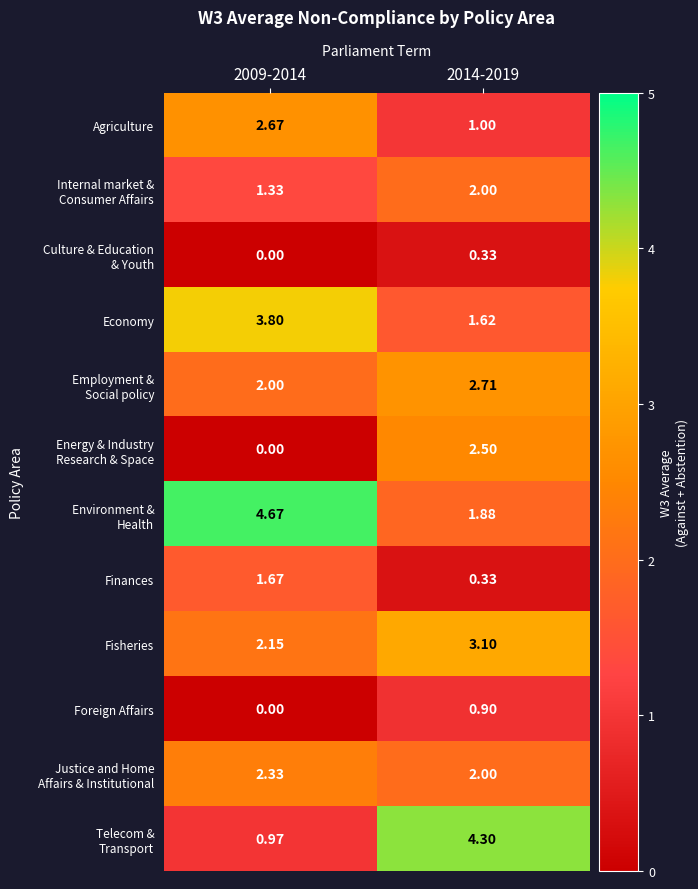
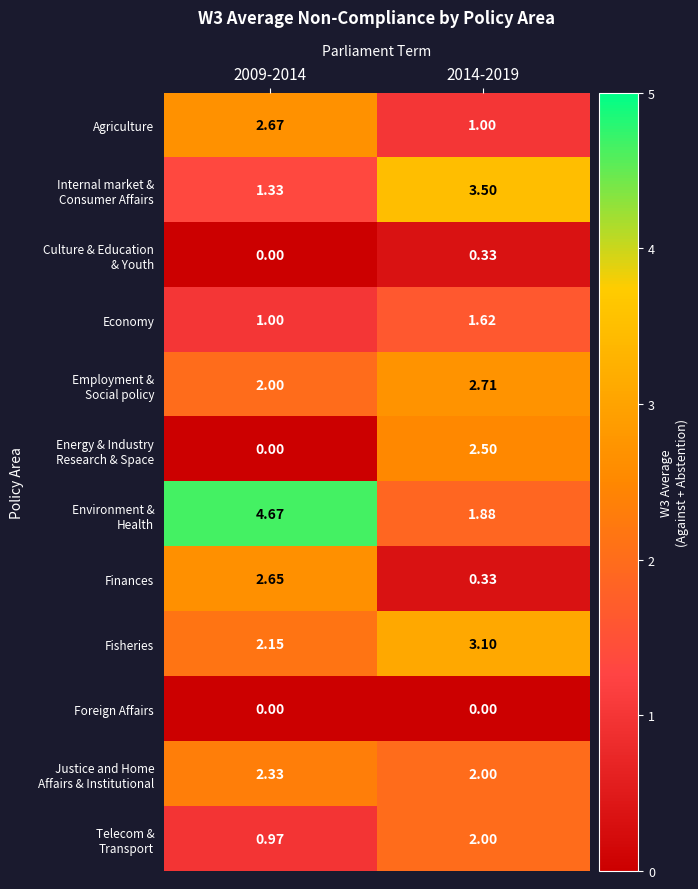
  {
    "Agriculture": {
      "2009-2014": 2.67,
      "2014-2019": 1.00
    },
    "Internal market & Consumer Affairs": {
      "2009-2014": 1.33,
-     "2014-2019": 2.00
+     "2014-2019": 3.50
    },
    "Culture & Education & Youth": {
      "2009-2014": 0.00,
      "2014-2019": 0.33
    },
    "Economy": {
-     "2009-2014": 3.80,
+     "2009-2014": 1.00,
      "2014-2019": 1.62
    },
    "Employment & Social policy": {
      "2009-2014": 2.00,
      "2014-2019": 2.71
    },
    "Energy & Industry Research & Space": {
      "2009-2014": 0.00,
      "2014-2019": 2.50
    },
    "Environment & Health": {
      "2009-2014": 4.67,
      "2014-2019": 1.88
    },
    "Finances": {
-     "2009-2014": 1.67,
+     "2009-2014": 2.65,
      "2014-2019": 0.33
    },
    "Fisheries": {
      "2009-2014": 2.15,
      "2014-2019": 3.10
    },
    "Foreign Affairs": {
      "2009-2014": 0.00,
-     "2014-2019": 0.90
+     "2014-2019": 0.00
    },
    "Justice and Home Affairs & Institutional": {
      "2009-2014": 2.33,
      "2014-2019": 2.00
    },
    "Telecom & Transport": {
      "2009-2014": 0.97,
-     "2014-2019": 4.30
+     "2014-2019": 2.00
    }
  }
